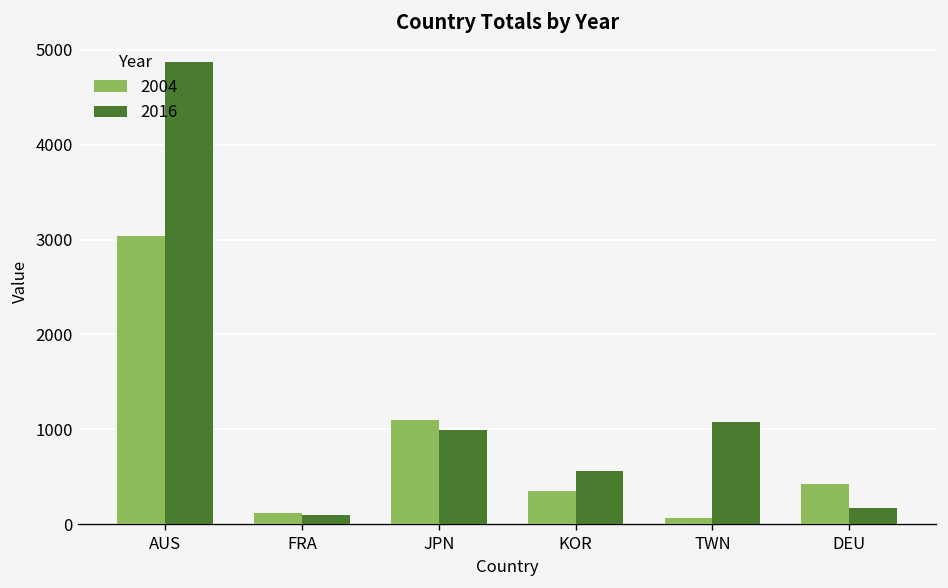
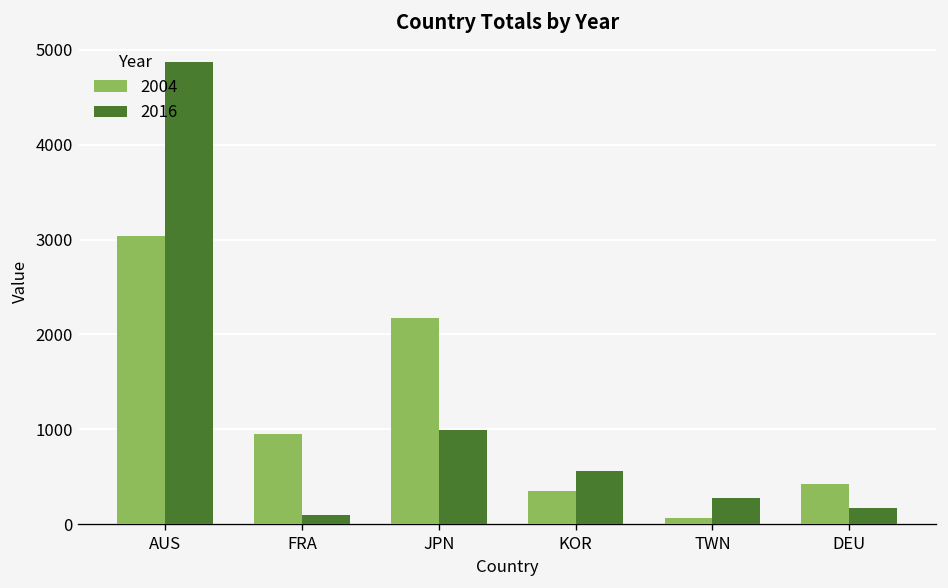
  {
    "2004": {
      "AUS": 3000,
-     "FRA": 100,
-     "JPN": 1100,
+     "FRA": 900,
+     "JPN": 2200,
      "KOR": 400,
      "TWN": 100,
      "DEU": 400
    },
    "2016": {
      "AUS": 4900,
      "FRA": 100,
      "JPN": 1000,
      "KOR": 600,
-     "TWN": 1100,
+     "TWN": 300,
      "DEU": 200
    }
  }
